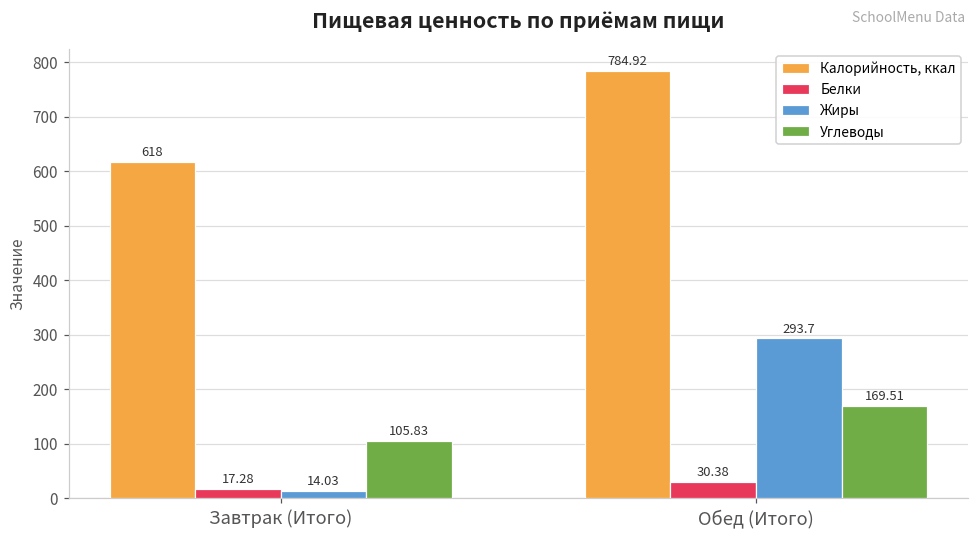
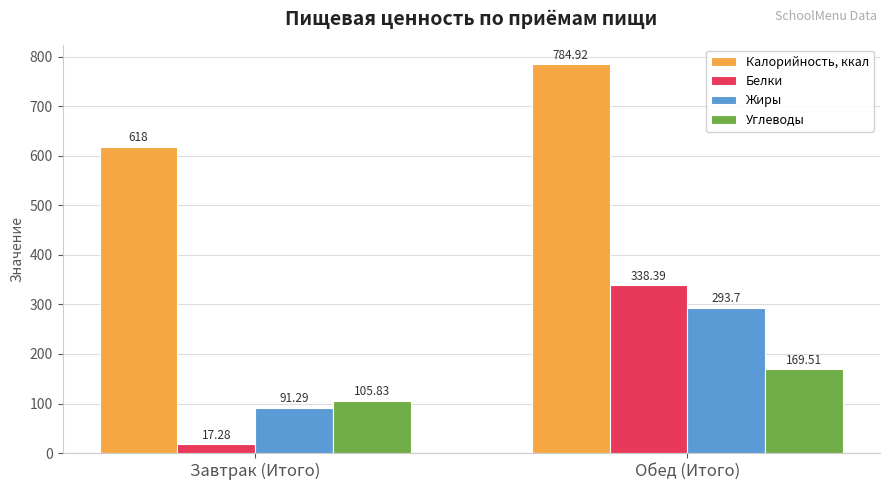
  {
    "Калорийность, ккал": {
      "Завтрак (Итого)": 618,
      "Обед (Итого)": 784.92
    },
    "Белки": {
      "Завтрак (Итого)": 17.28,
-     "Обед (Итого)": 30.38
+     "Обед (Итого)": 338.39
    },
    "Жиры": {
-     "Завтрак (Итого)": 14.03,
+     "Завтрак (Итого)": 91.29,
      "Обед (Итого)": 293.7
    },
    "Углеводы": {
      "Завтрак (Итого)": 105.83,
      "Обед (Итого)": 169.51
    }
  }
